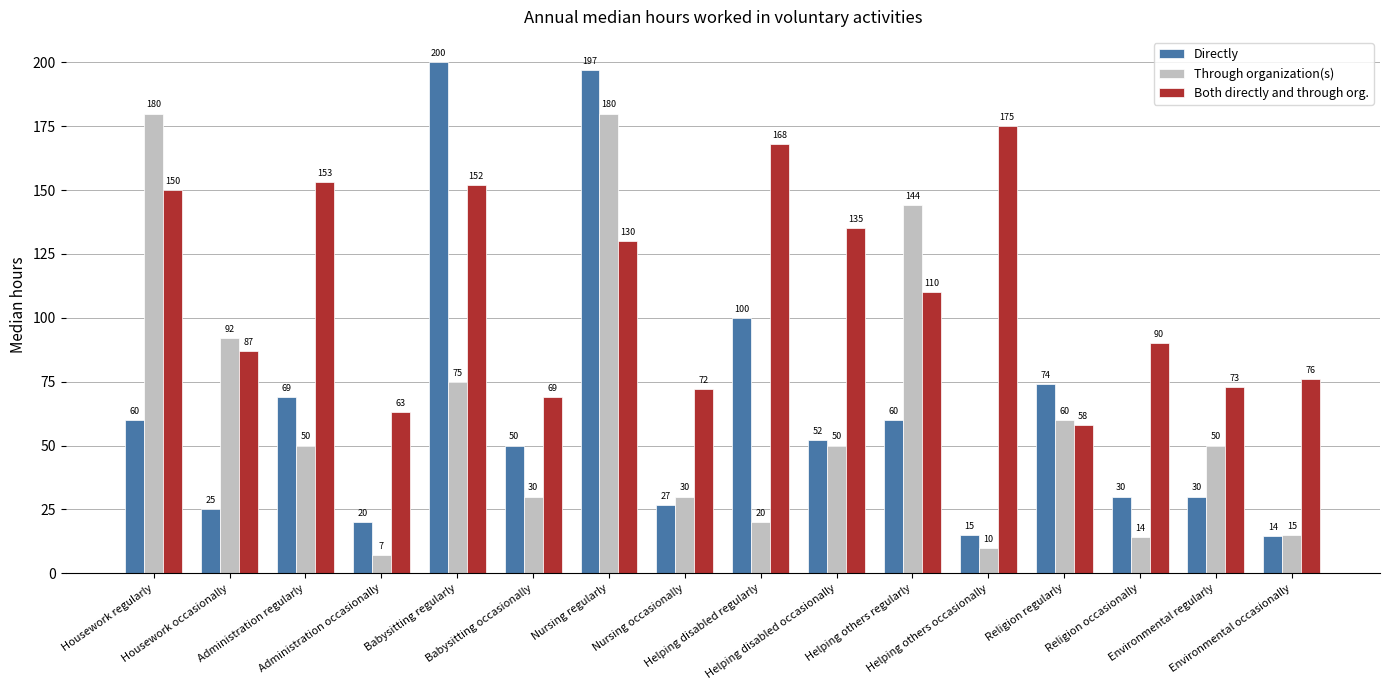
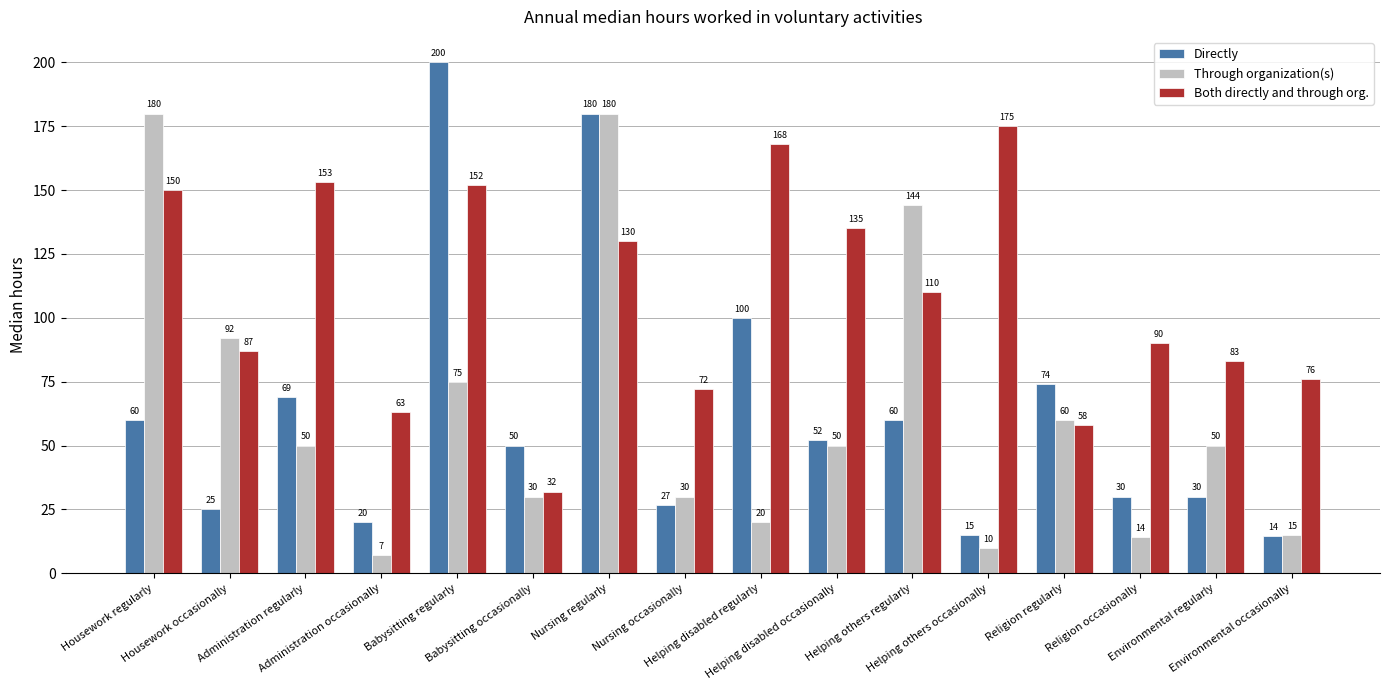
  {
    "Directly": {
      "Housework regularly": 60,
      "Housework occasionally": 25,
      "Administration regularly": 69,
      "Administration occasionally": 20,
      "Babysitting regularly": 200,
      "Babysitting occasionally": 50,
-     "Nursing regularly": 197,
+     "Nursing regularly": 180,
      "Nursing occasionally": 27,
      "Helping disabled regularly": 100,
      "Helping disabled occasionally": 52,
      "Helping others regularly": 60,
      "Helping others occasionally": 15,
      "Religion regularly": 74,
      "Religion occasionally": 30,
      "Environmental regularly": 30,
      "Environmental occasionally": 14
    },
    "Through organization(s)": {
      "Housework regularly": 180,
      "Housework occasionally": 92,
      "Administration regularly": 50,
      "Administration occasionally": 7,
      "Babysitting regularly": 75,
      "Babysitting occasionally": 30,
      "Nursing regularly": 180,
      "Nursing occasionally": 30,
      "Helping disabled regularly": 20,
      "Helping disabled occasionally": 50,
      "Helping others regularly": 144,
      "Helping others occasionally": 10,
      "Religion regularly": 60,
      "Religion occasionally": 14,
      "Environmental regularly": 50,
      "Environmental occasionally": 15
    },
    "Both directly and through org.": {
      "Housework regularly": 150,
      "Housework occasionally": 87,
      "Administration regularly": 153,
      "Administration occasionally": 63,
      "Babysitting regularly": 152,
-     "Babysitting occasionally": 69,
+     "Babysitting occasionally": 32,
      "Nursing regularly": 130,
      "Nursing occasionally": 72,
      "Helping disabled regularly": 168,
      "Helping disabled occasionally": 135,
      "Helping others regularly": 110,
      "Helping others occasionally": 175,
      "Religion regularly": 58,
      "Religion occasionally": 90,
-     "Environmental regularly": 73,
+     "Environmental regularly": 83,
      "Environmental occasionally": 76
    }
  }
